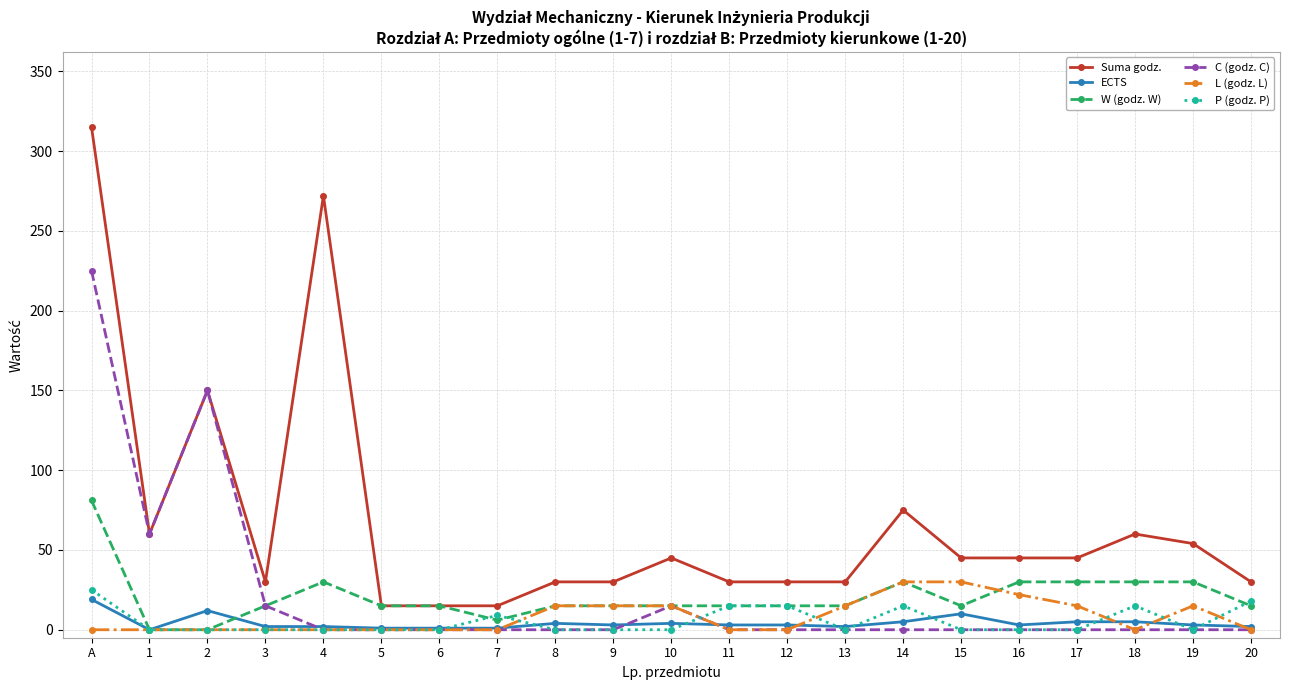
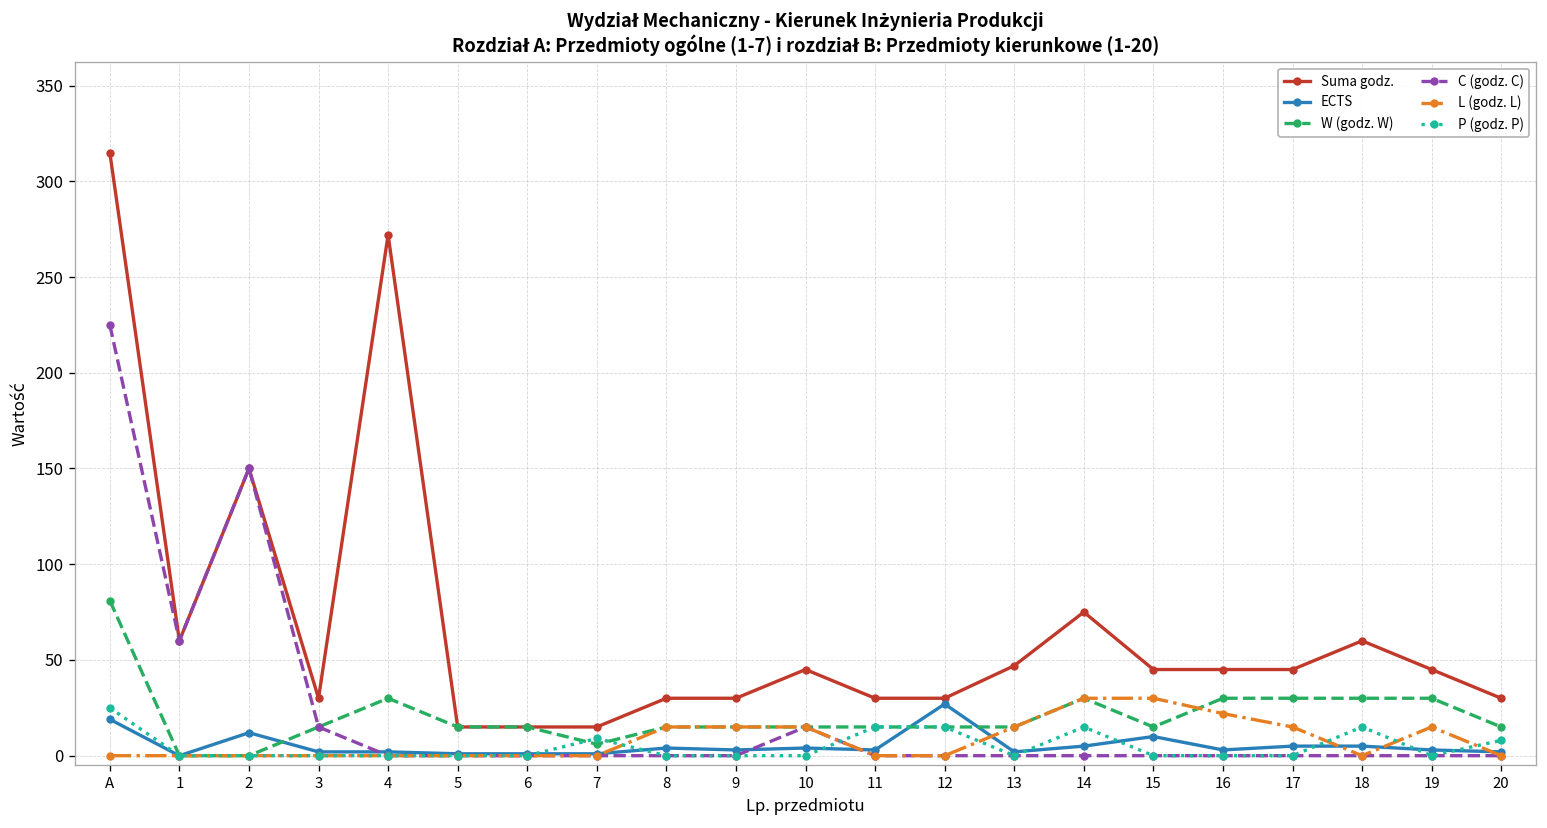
  {
    "Suma godz.": {
      "A": 315,
      "3": 30,
      "4": 272,
      "7": 15,
      "8": 30,
      "9": 30,
      "10": 45,
      "11": 30,
      "12": 30,
-     "13": 30,
+     "13": 47,
      "14": 75,
      "15": 45,
      "16": 45,
      "17": 45,
      "18": 60,
-     "19": 54,
+     "19": 45,
      "20": 30
    },
    "ECTS": {
      "A": 19,
      "2": 12,
      "3": 2,
      "4": 2,
      "8": 4,
      "9": 3,
      "10": 4,
      "11": 3,
-     "12": 3,
+     "12": 27,
      "13": 2,
      "14": 5,
      "15": 10,
      "16": 3,
      "17": 5,
      "18": 5,
      "19": 3,
      "20": 2
    },
    "W (godz. W)": {
      "A": 81,
      "4": 30,
      "7": 6,
      "15": 15,
      "16": 30,
      "17": 30,
      "18": 30,
      "19": 30,
      "20": 15
    },
    "C (godz. C)": {
      "A": 225,
      "14": 0
    },
    "L (godz. L)": {
      "A": 0,
      "15": 30,
      "16": 22,
      "17": 15,
      "19": 15
    },
    "P (godz. P)": {
      "A": 25,
      "7": 9,
      "10": 0,
      "14": 15,
      "18": 15,
-     "20": 18
+     "20": 8
    }
  }
